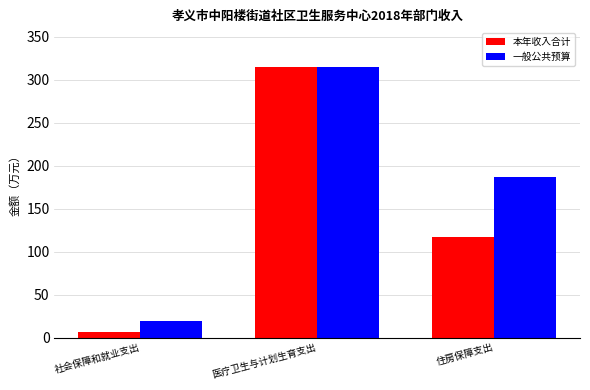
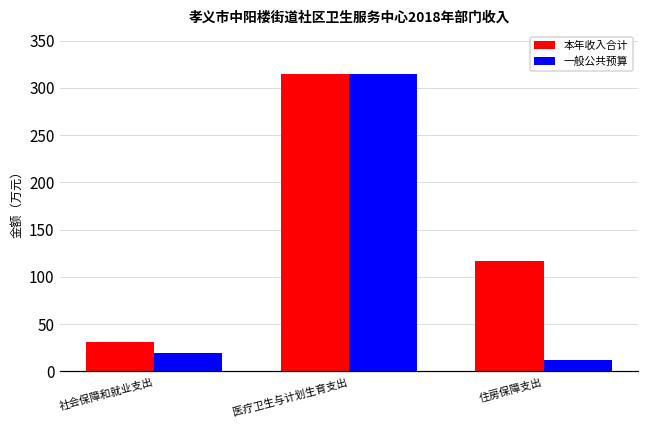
  {
    "本年收入合计": {
-     "社会保障和就业支出": 10,
+     "社会保障和就业支出": 30,
      "医疗卫生与计划生育支出": 320,
      "住房保障支出": 120
    },
    "一般公共预算": {
      "社会保障和就业支出": 20,
      "医疗卫生与计划生育支出": 320,
-     "住房保障支出": 190
+     "住房保障支出": 10
    }
  }
